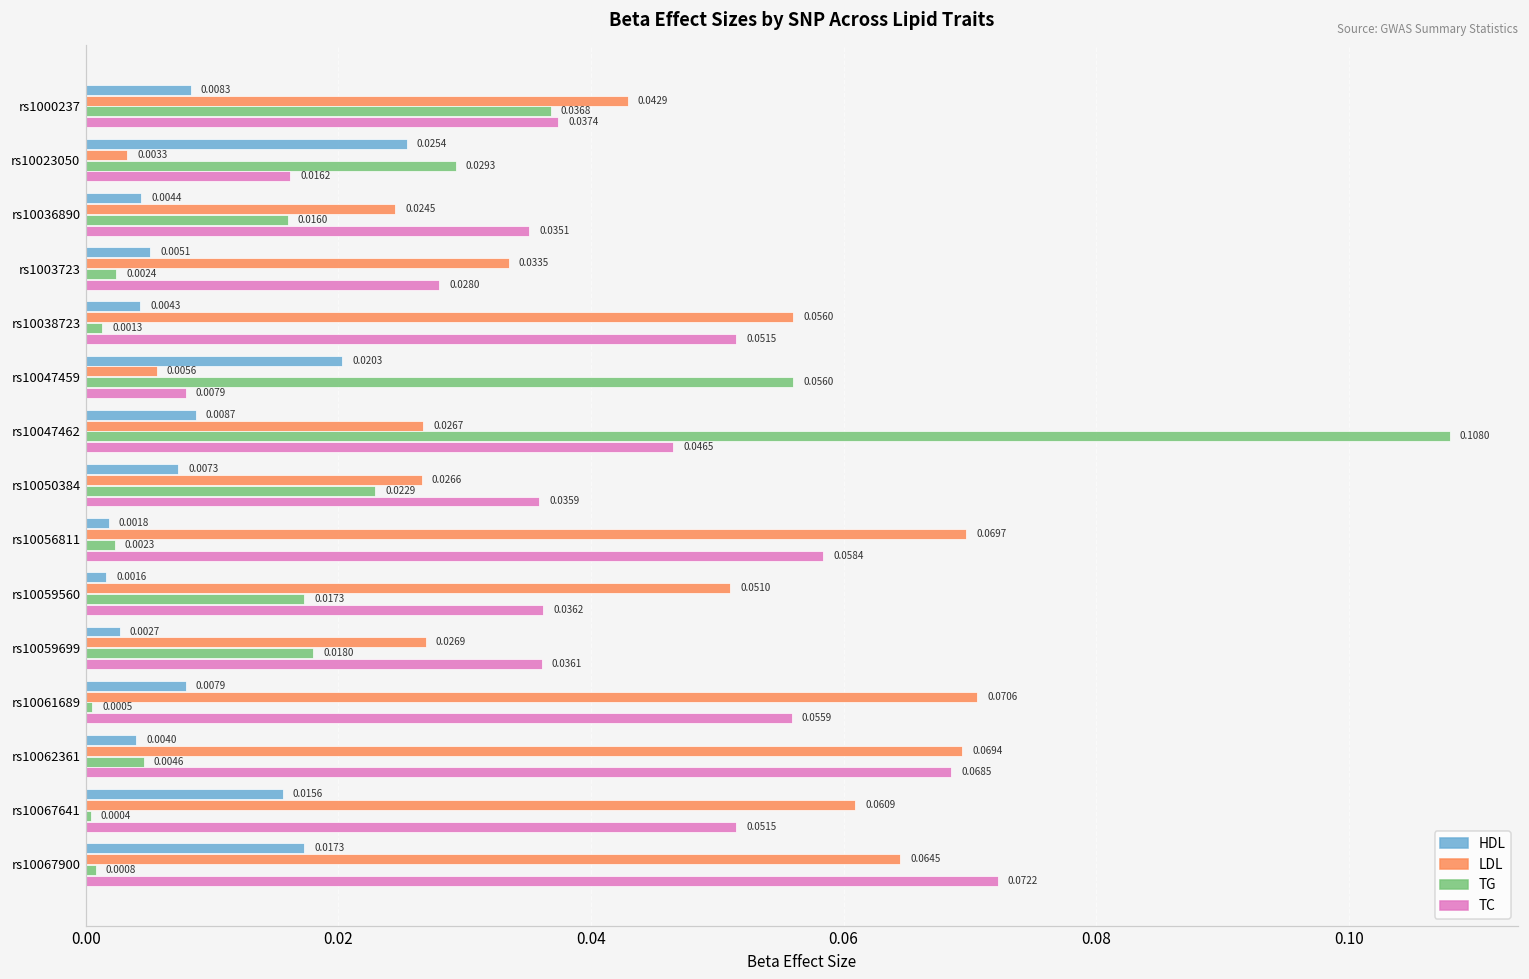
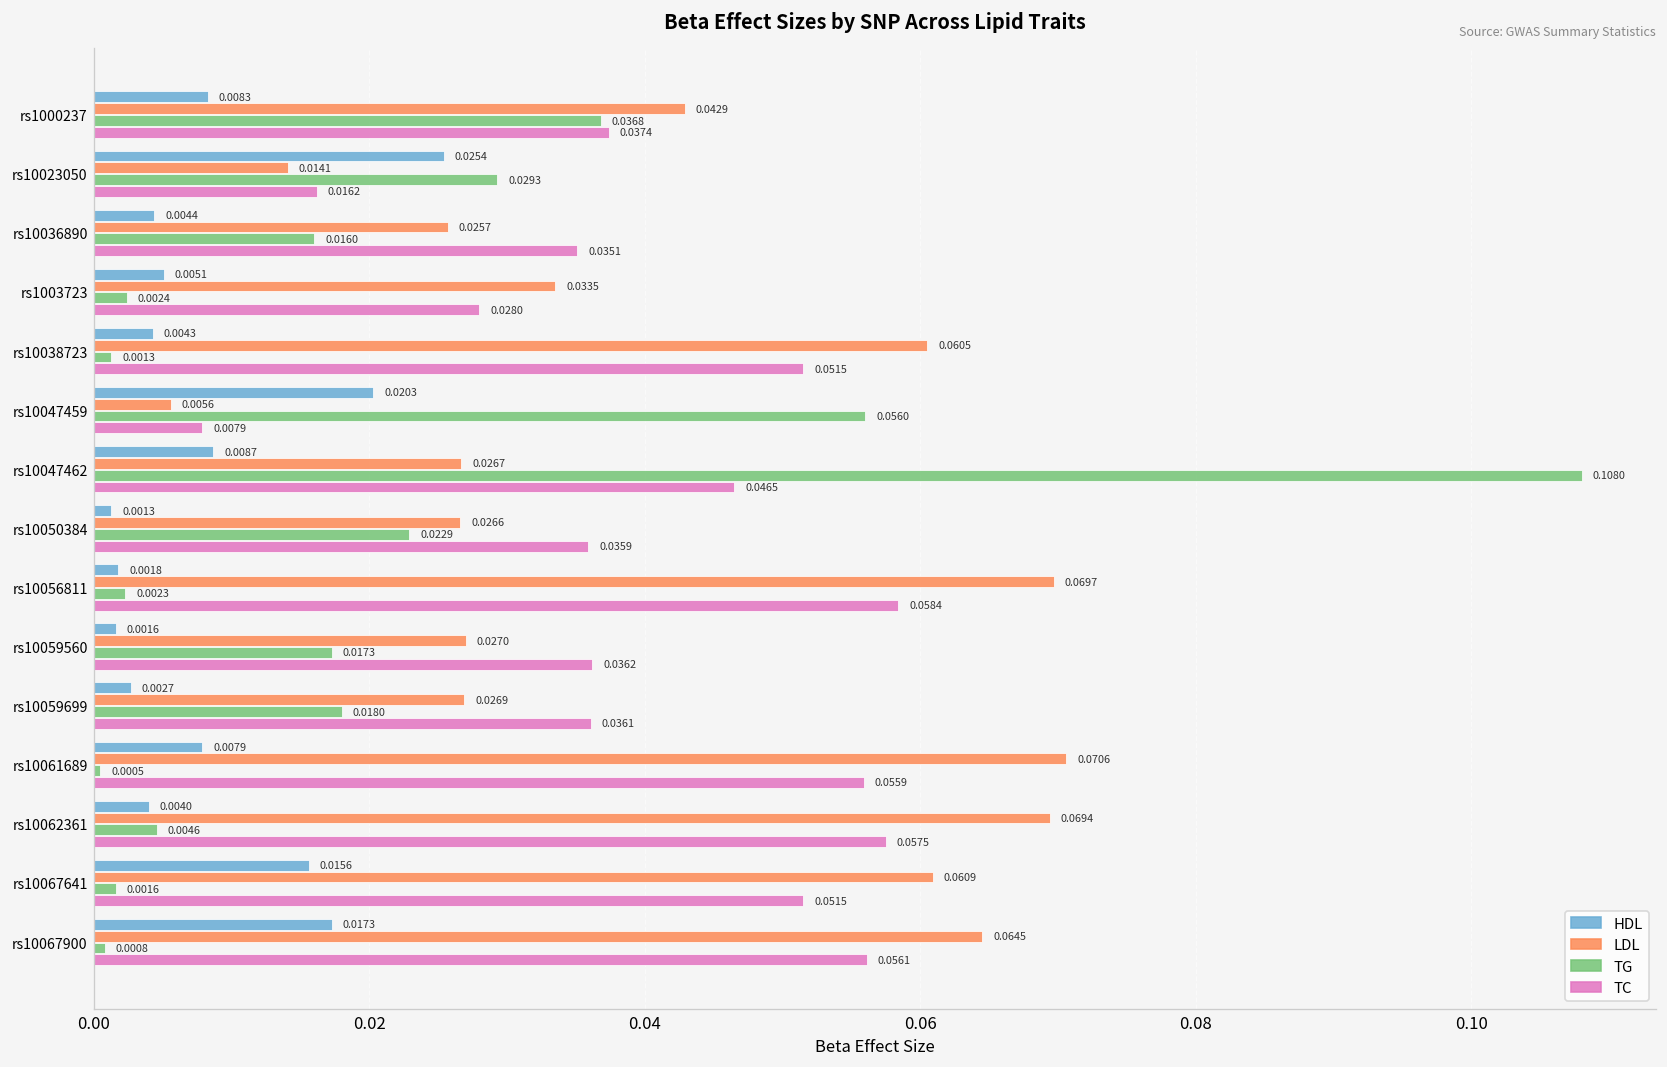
  {
    "HDL": {
      "rs1000237": 0.0083,
      "rs10023050": 0.0254,
      "rs10036890": 0.0044,
      "rs1003723": 0.0051,
      "rs10038723": 0.0043,
      "rs10047459": 0.0203,
      "rs10047462": 0.0087,
-     "rs10050384": 0.0073,
+     "rs10050384": 0.0013,
      "rs10056811": 0.0018,
      "rs10059560": 0.0016,
      "rs10059699": 0.0027,
      "rs10061689": 0.0079,
      "rs10062361": 0.0040,
      "rs10067641": 0.0156,
      "rs10067900": 0.0173
    },
    "LDL": {
      "rs1000237": 0.0429,
-     "rs10023050": 0.0033,
-     "rs10036890": 0.0245,
+     "rs10023050": 0.0141,
+     "rs10036890": 0.0257,
      "rs1003723": 0.0335,
-     "rs10038723": 0.0560,
+     "rs10038723": 0.0605,
      "rs10047459": 0.0056,
      "rs10047462": 0.0267,
      "rs10050384": 0.0266,
      "rs10056811": 0.0697,
-     "rs10059560": 0.0510,
+     "rs10059560": 0.0270,
      "rs10059699": 0.0269,
      "rs10061689": 0.0706,
      "rs10062361": 0.0694,
      "rs10067641": 0.0609,
      "rs10067900": 0.0645
    },
    "TG": {
      "rs1000237": 0.0368,
      "rs10023050": 0.0293,
      "rs10036890": 0.0160,
      "rs1003723": 0.0024,
      "rs10038723": 0.0013,
      "rs10047459": 0.0560,
      "rs10047462": 0.1080,
      "rs10050384": 0.0229,
      "rs10056811": 0.0023,
      "rs10059560": 0.0173,
      "rs10059699": 0.0180,
      "rs10061689": 0.0005,
      "rs10062361": 0.0046,
-     "rs10067641": 0.0004,
+     "rs10067641": 0.0016,
      "rs10067900": 0.0008
    },
    "TC": {
      "rs1000237": 0.0374,
      "rs10023050": 0.0162,
      "rs10036890": 0.0351,
      "rs1003723": 0.0280,
      "rs10038723": 0.0515,
      "rs10047459": 0.0079,
      "rs10047462": 0.0465,
      "rs10050384": 0.0359,
      "rs10056811": 0.0584,
      "rs10059560": 0.0362,
      "rs10059699": 0.0361,
      "rs10061689": 0.0559,
-     "rs10062361": 0.0685,
+     "rs10062361": 0.0575,
      "rs10067641": 0.0515,
-     "rs10067900": 0.0722
+     "rs10067900": 0.0561
    }
  }
